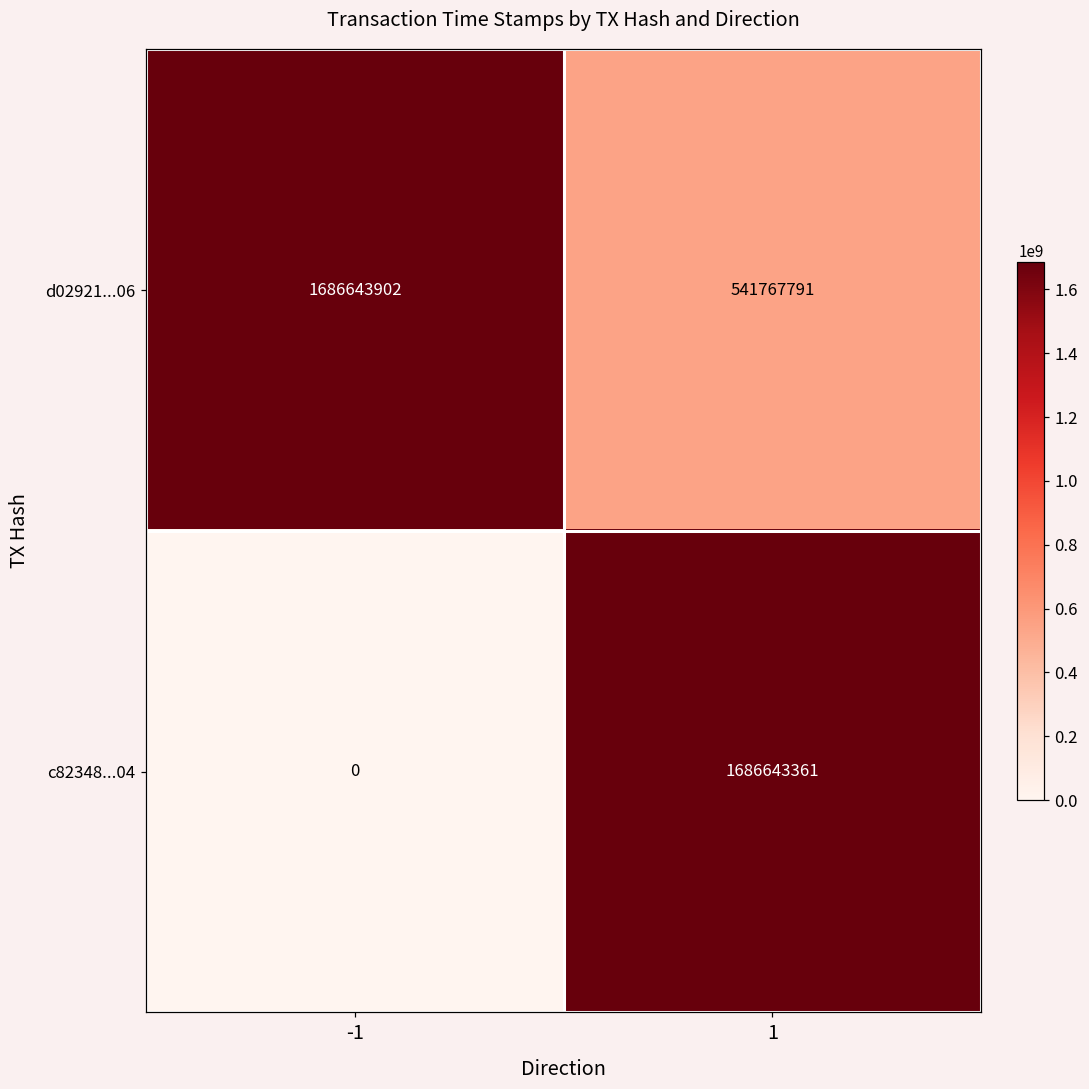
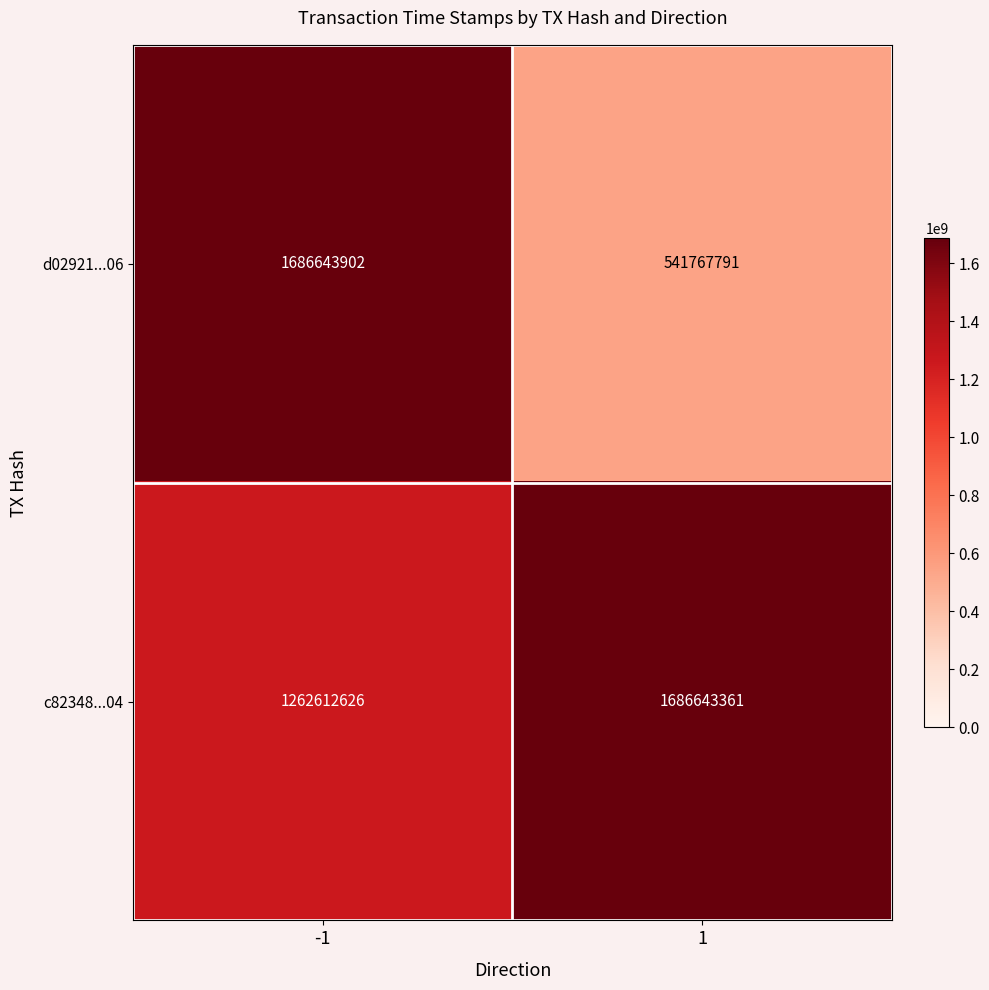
  {
    "d02921...06": {
      "-1": 1686643902,
      "1": 541767791
    },
    "c82348...04": {
-     "-1": 0,
+     "-1": 1262612626,
      "1": 1686643361
    }
  }
